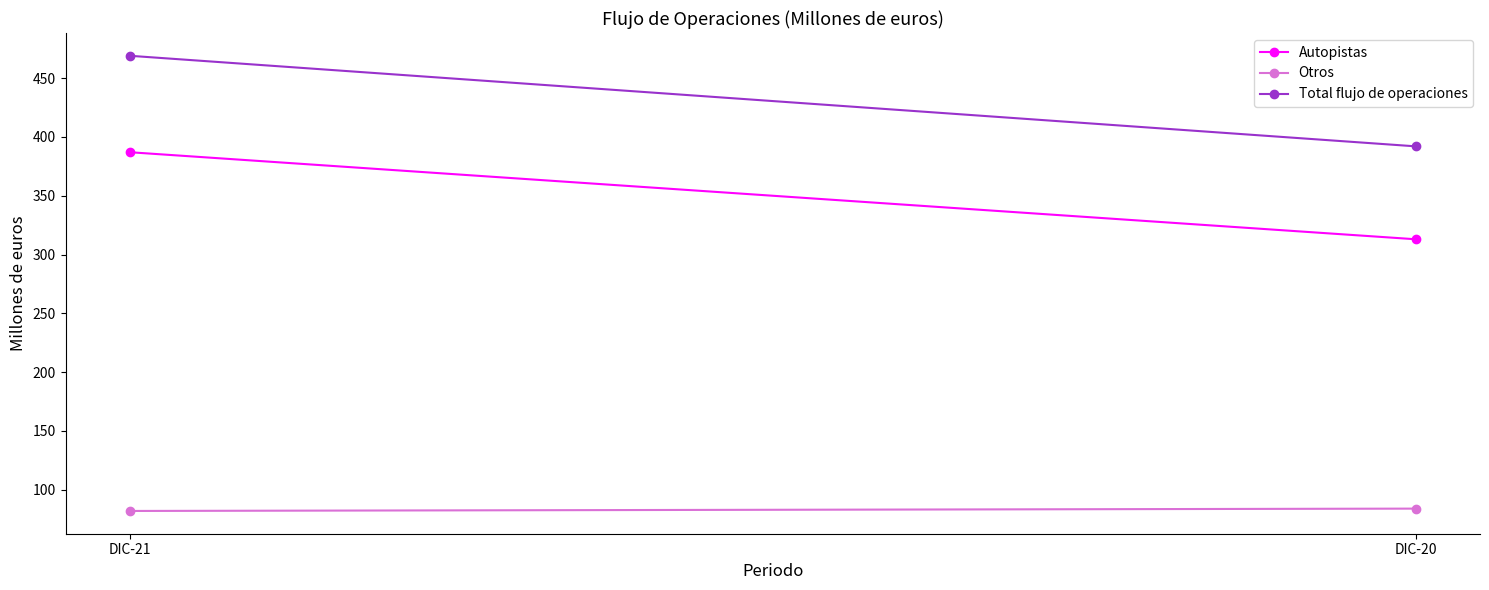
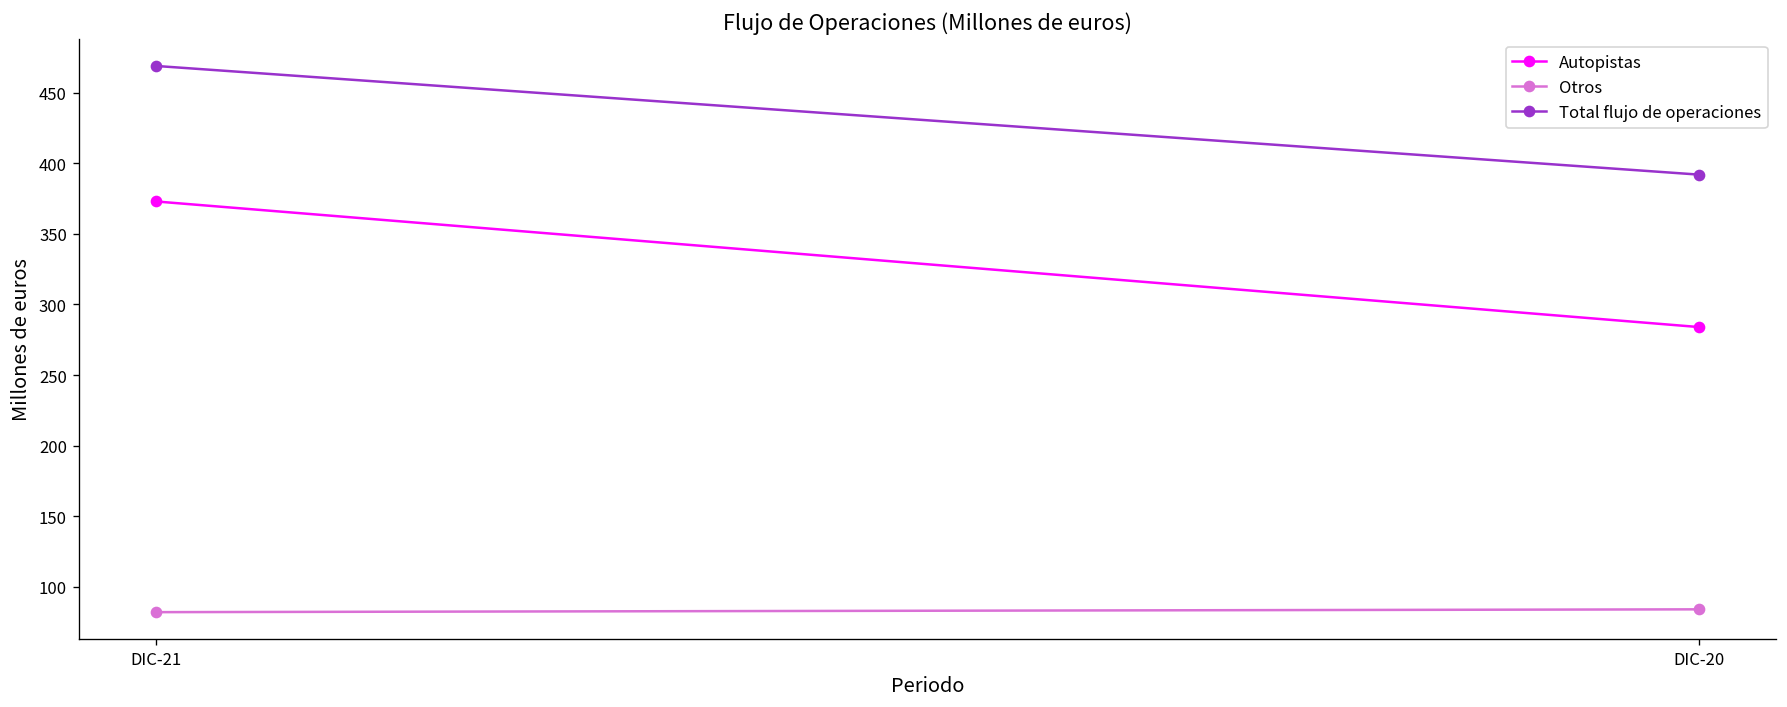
  {
    "Autopistas": {
-     "DIC-21": 387,
-     "DIC-20": 313
+     "DIC-21": 373,
+     "DIC-20": 284
    },
    "Otros": {
      "DIC-21": 82,
      "DIC-20": 84
    },
    "Total flujo de operaciones": {
      "DIC-21": 469,
      "DIC-20": 392
    }
  }
